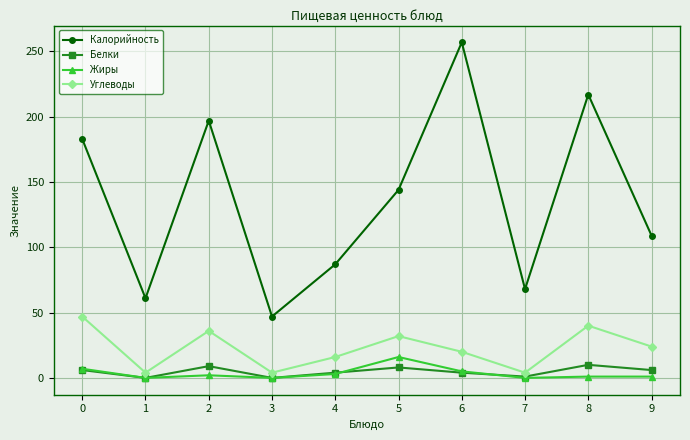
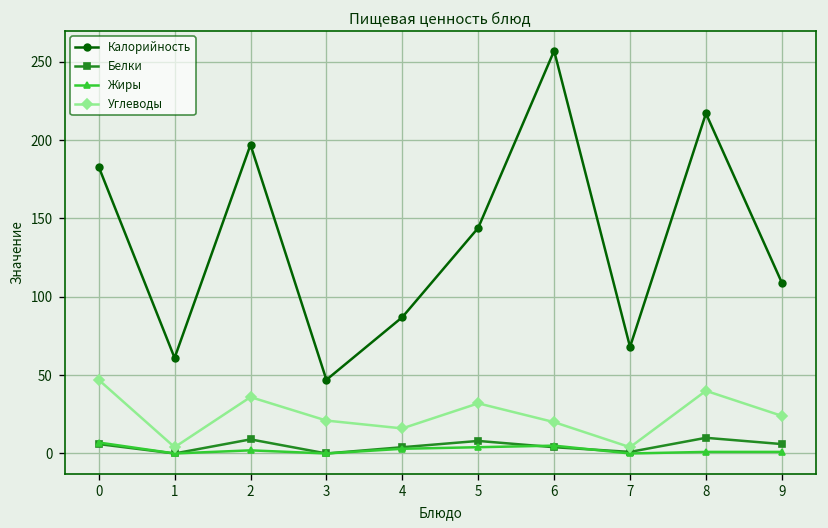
  {
    "Калорийность": {
      "0": 183,
      "1": 61,
      "2": 197,
      "3": 47,
      "4": 87,
      "5": 144,
      "6": 257,
      "7": 68,
      "8": 217,
      "9": 109
    },
    "Белки": {
      "2": 9,
      "5": 8,
      "8": 10,
      "9": 6
    },
    "Жиры": {
      "2": 2,
-     "5": 16,
+     "5": 4,
      "8": 1,
      "9": 1
    },
    "Углеводы": {
      "0": 47,
      "1": 4,
      "2": 36,
-     "3": 4,
+     "3": 21,
      "4": 16,
      "5": 32,
      "6": 20,
      "7": 4,
      "8": 40,
      "9": 24
    }
  }
